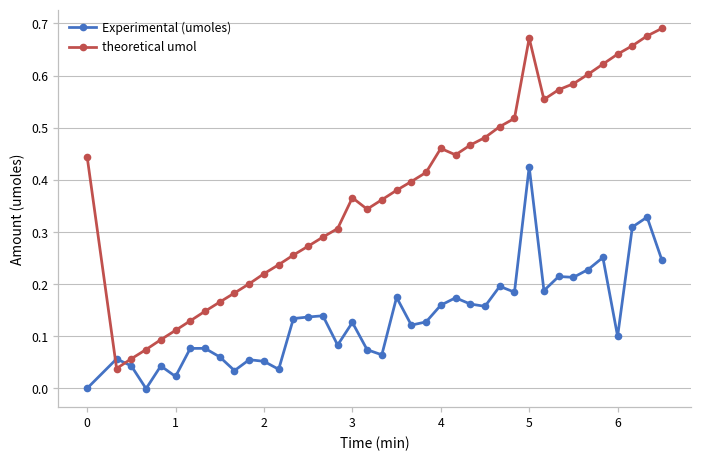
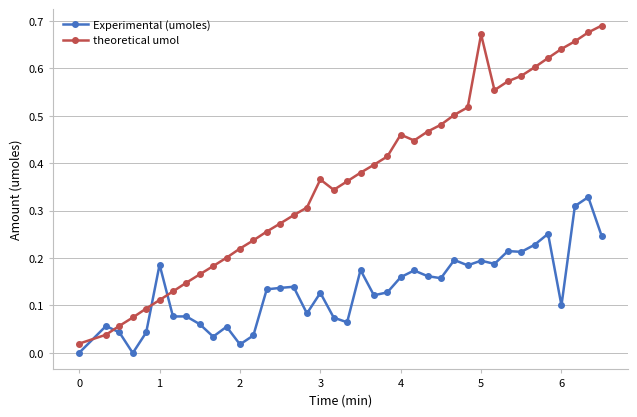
  {
    "Experimental (umoles)": {
      "0": 0.00,
-     "1": 0.02,
-     "2": 0.05,
+     "1": 0.19,
+     "2": 0.02,
      "3": 0.13,
      "4": 0.16,
-     "5": 0.42,
+     "5": 0.19,
      "6": 0.10
    },
    "theoretical umol": {
-     "0": 0.44,
+     "0": 0.02,
      "1": 0.11,
      "2": 0.22,
      "3": 0.37,
      "4": 0.46,
      "5": 0.67,
      "6": 0.64
    }
  }
